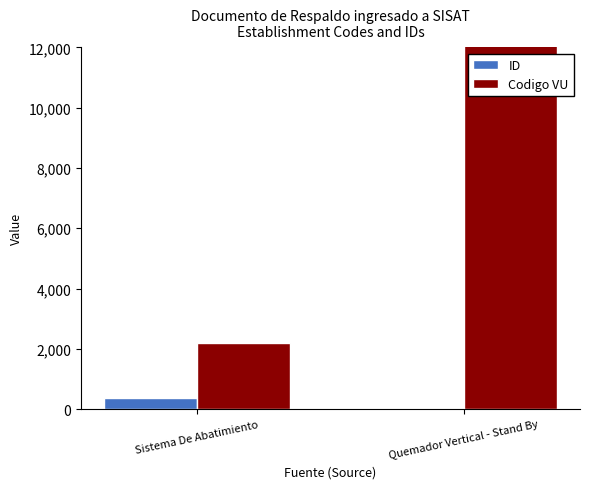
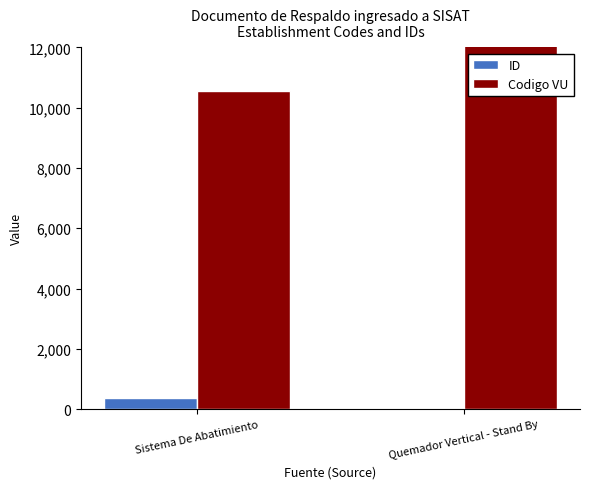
  {
    "ID": {
      "Sistema De Abatimiento": "400"
    },
    "Codigo VU": {
-     "Sistema De Abatimiento": "2,200"
+     "Sistema De Abatimiento": "10,500"
    }
  }
